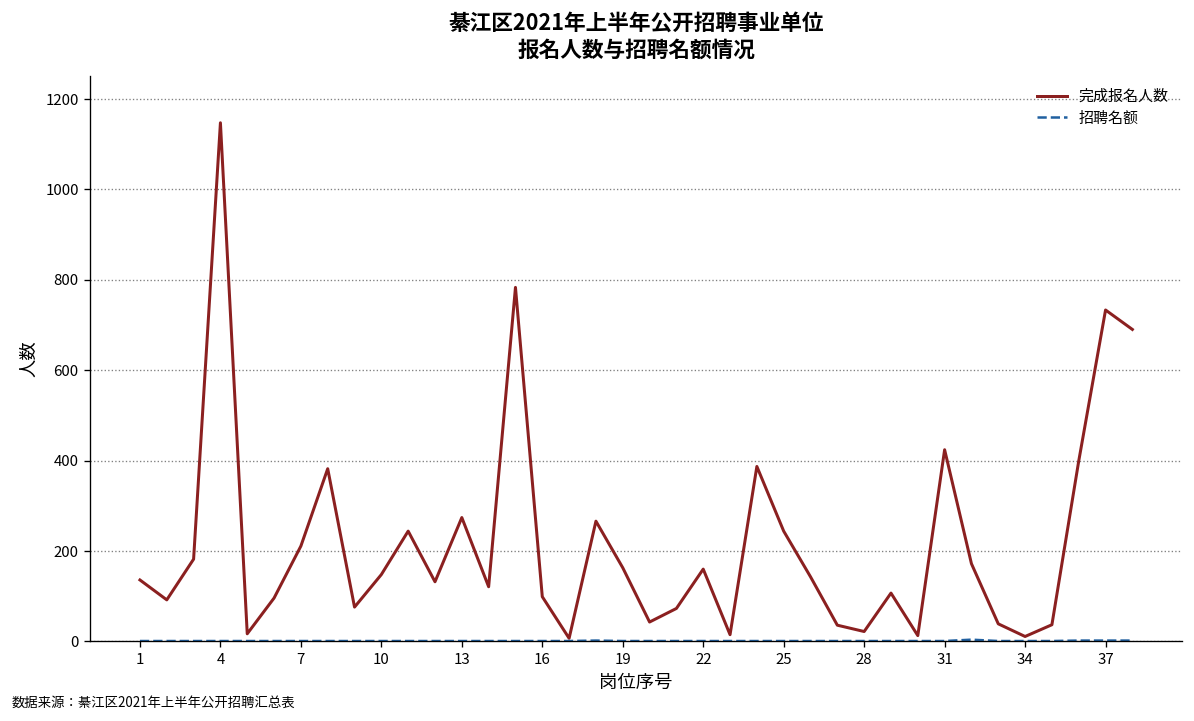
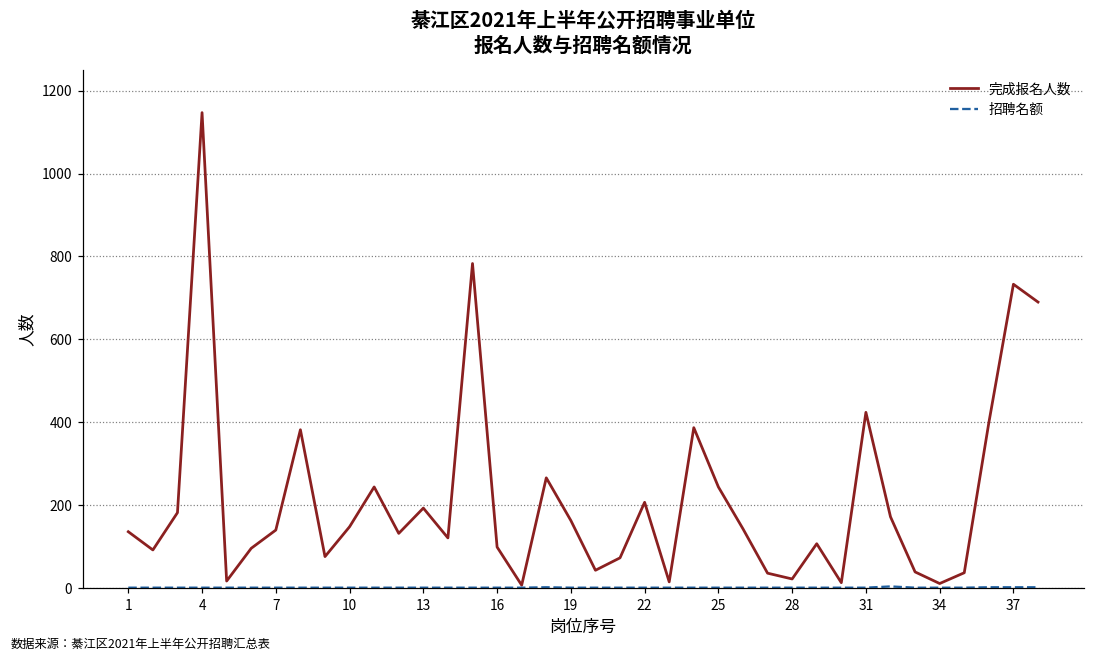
  {
    "完成报名人数": {
      "1": 140,
      "4": 1150,
-     "7": 210,
+     "7": 140,
      "10": 150,
-     "13": 270,
+     "13": 190,
      "16": 100,
      "19": 160,
-     "22": 160,
+     "22": 210,
      "25": 240,
      "28": 20,
      "31": 420,
      "34": 10,
      "37": 730
    },
    "招聘名额": {
      "1": 0,
      "4": 0,
      "7": 0,
      "10": 0,
      "13": 0,
      "16": 0,
      "19": 0,
      "22": 0,
      "25": 0,
      "28": 0,
      "31": 0,
      "34": 0,
      "37": 0
    }
  }
